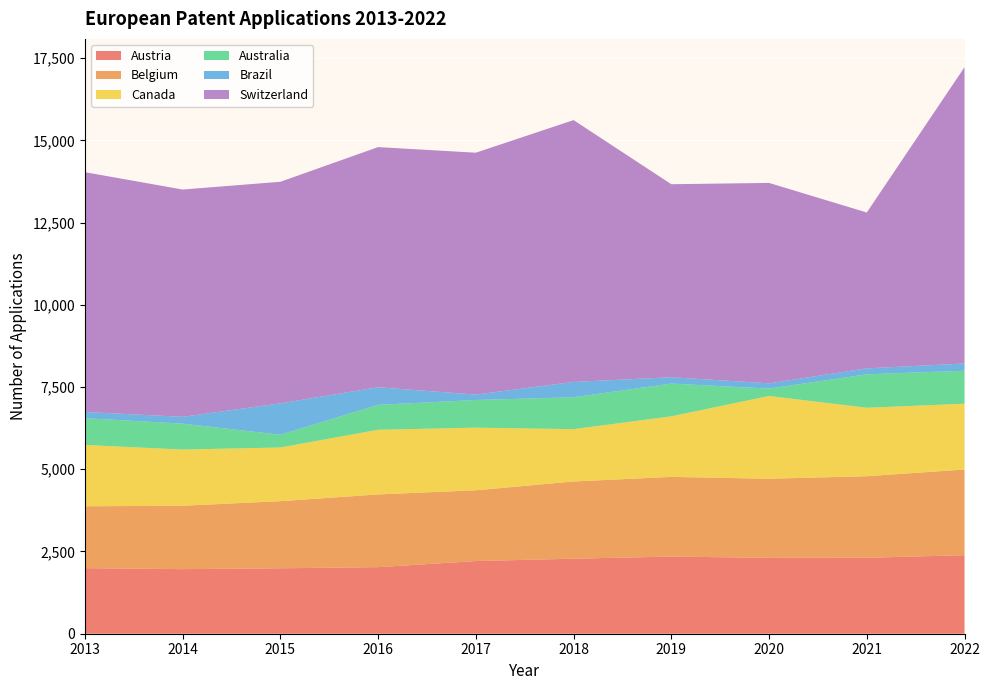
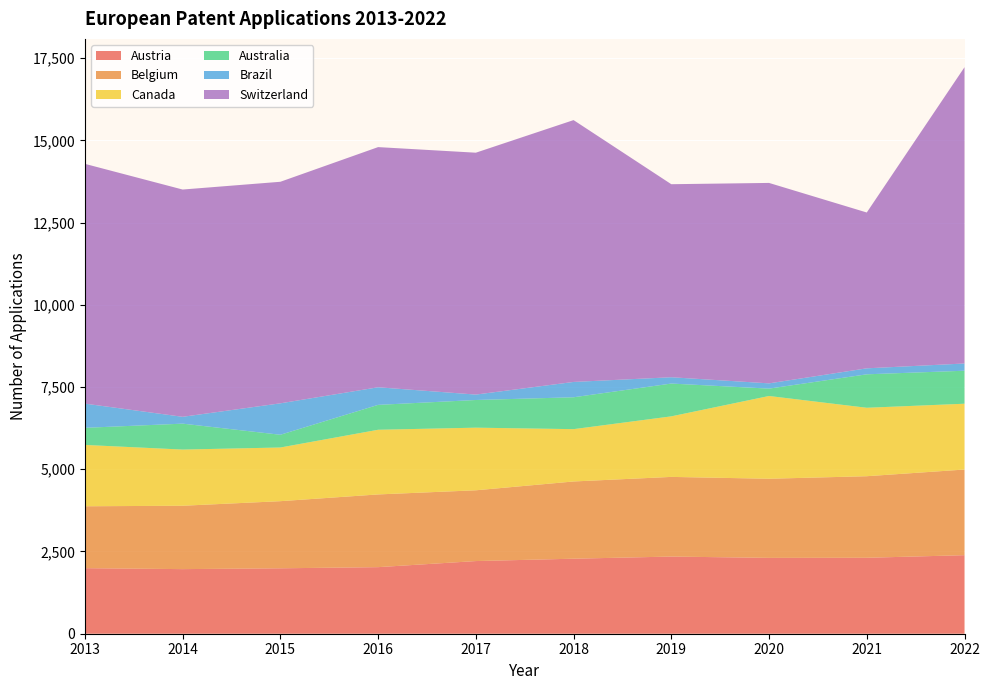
  {
    "Canada": {
      "2013": "1,900",
      "2014": "1,700",
      "2015": "1,600",
      "2016": "2,000",
      "2017": "1,900",
      "2018": "1,600",
      "2019": "1,800",
      "2020": "2,500",
      "2021": "2,100",
      "2022": "2,000"
    },
    "Australia": {
-     "2013": "800",
+     "2013": "500",
      "2014": "800",
      "2015": "400",
      "2016": "800",
      "2017": "800",
      "2018": "1,000",
      "2019": "1,000",
      "2020": "200",
      "2021": "1,000",
      "2022": "1,000"
    },
    "Brazil": {
-     "2013": "200",
+     "2013": "700",
      "2014": "200",
      "2015": "1,000",
      "2016": "500",
      "2017": "200",
      "2018": "500",
      "2019": "200",
      "2020": "200",
      "2021": "200",
      "2022": "200"
    },
    "Switzerland": {
      "2013": "7,300",
      "2014": "6,900",
      "2015": "6,700",
      "2016": "7,300",
      "2017": "7,400",
      "2018": "8,000",
      "2019": "5,900",
      "2020": "6,100",
      "2021": "4,700",
      "2022": "9,000"
    }
  }
